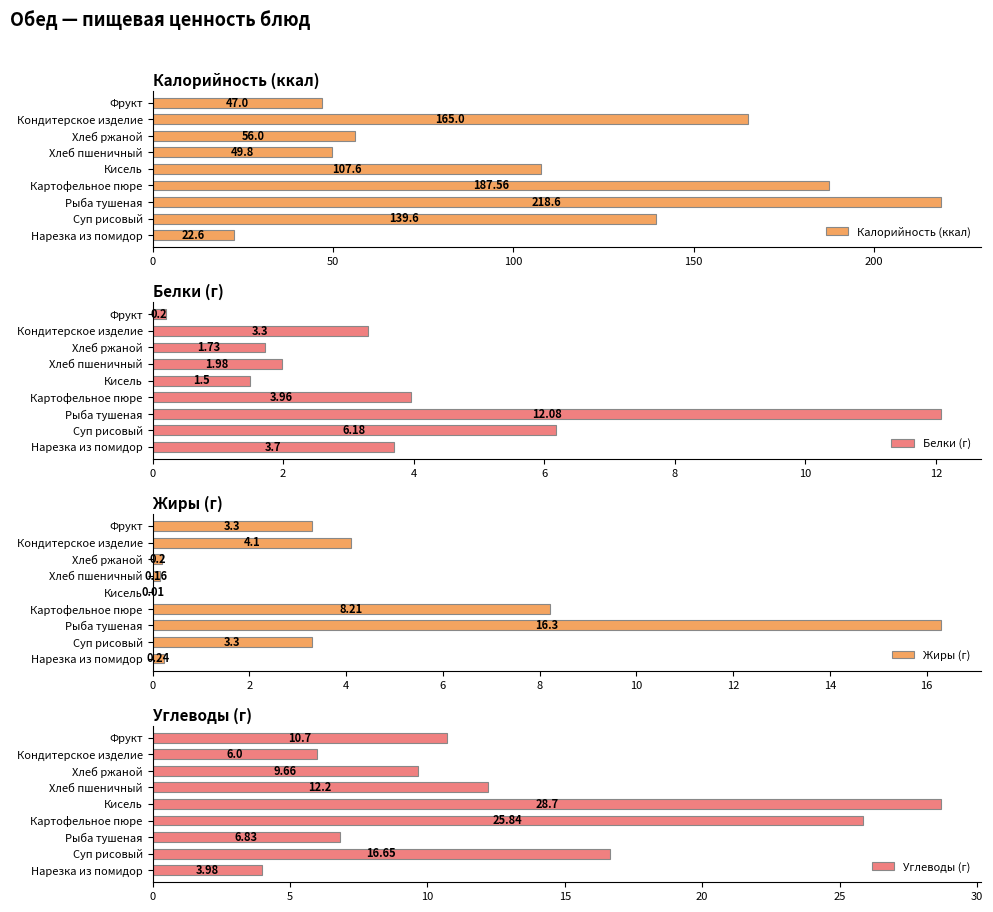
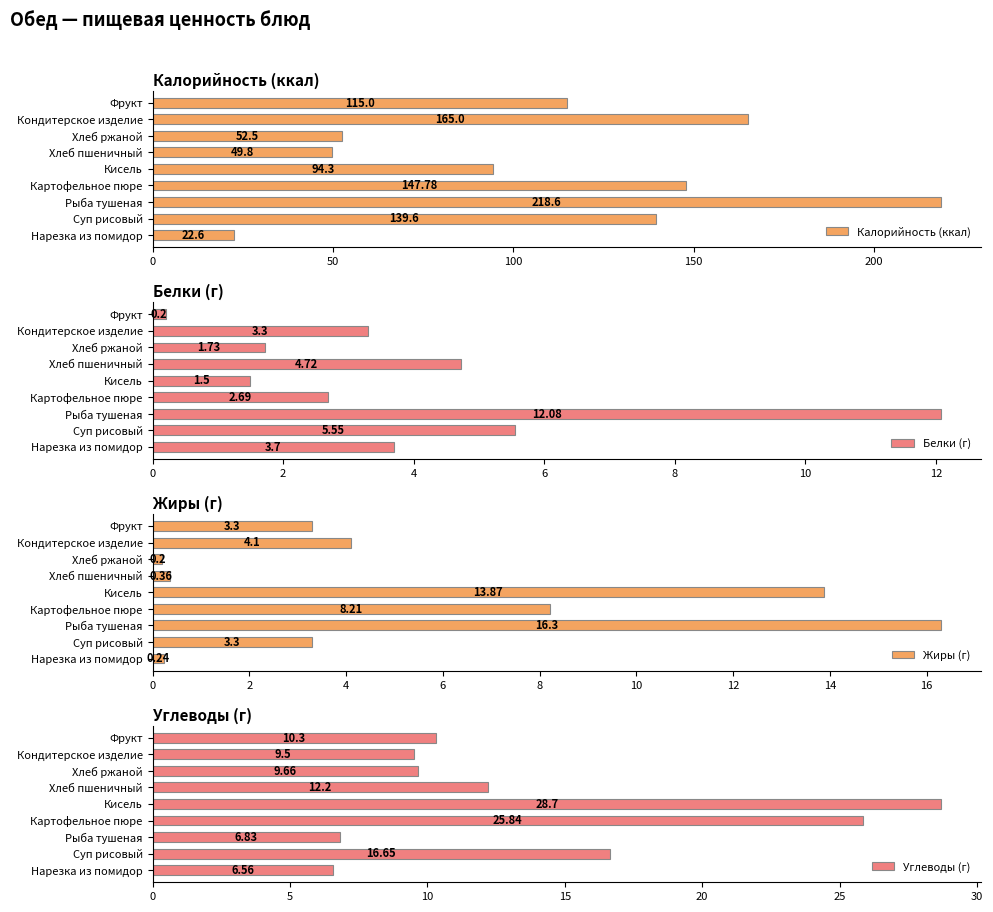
  {
    "Калорийность (ккал)": {
-     "Фрукт": 47.0,
+     "Фрукт": 115.0,
      "Кондитерское изделие": 165.0,
-     "Хлеб ржаной": 56.0,
+     "Хлеб ржаной": 52.5,
      "Хлеб пшеничный": 49.8,
-     "Кисель": 107.6,
-     "Картофельное пюре": 187.56,
+     "Кисель": 94.3,
+     "Картофельное пюре": 147.78,
      "Рыба тушеная": 218.6,
      "Суп рисовый": 139.6,
      "Нарезка из помидор": 22.6
    },
    "Белки (г)": {
      "Фрукт": 0.2,
      "Кондитерское изделие": 3.3,
      "Хлеб ржаной": 1.73,
-     "Хлеб пшеничный": 1.98,
+     "Хлеб пшеничный": 4.72,
      "Кисель": 1.5,
-     "Картофельное пюре": 3.96,
+     "Картофельное пюре": 2.69,
      "Рыба тушеная": 12.08,
-     "Суп рисовый": 6.18,
+     "Суп рисовый": 5.55,
      "Нарезка из помидор": 3.7
    },
    "Жиры (г)": {
      "Фрукт": 3.3,
      "Кондитерское изделие": 4.1,
      "Хлеб ржаной": 0.2,
-     "Хлеб пшеничный": 0.16,
-     "Кисель": 0.01,
+     "Хлеб пшеничный": 0.36,
+     "Кисель": 13.87,
      "Картофельное пюре": 8.21,
      "Рыба тушеная": 16.3,
      "Суп рисовый": 3.3,
      "Нарезка из помидор": 0.24
    },
    "Углеводы (г)": {
-     "Фрукт": 10.7,
-     "Кондитерское изделие": 6.0,
+     "Фрукт": 10.3,
+     "Кондитерское изделие": 9.5,
      "Хлеб ржаной": 9.66,
      "Хлеб пшеничный": 12.2,
      "Кисель": 28.7,
      "Картофельное пюре": 25.84,
      "Рыба тушеная": 6.83,
      "Суп рисовый": 16.65,
-     "Нарезка из помидор": 3.98
+     "Нарезка из помидор": 6.56
    }
  }
